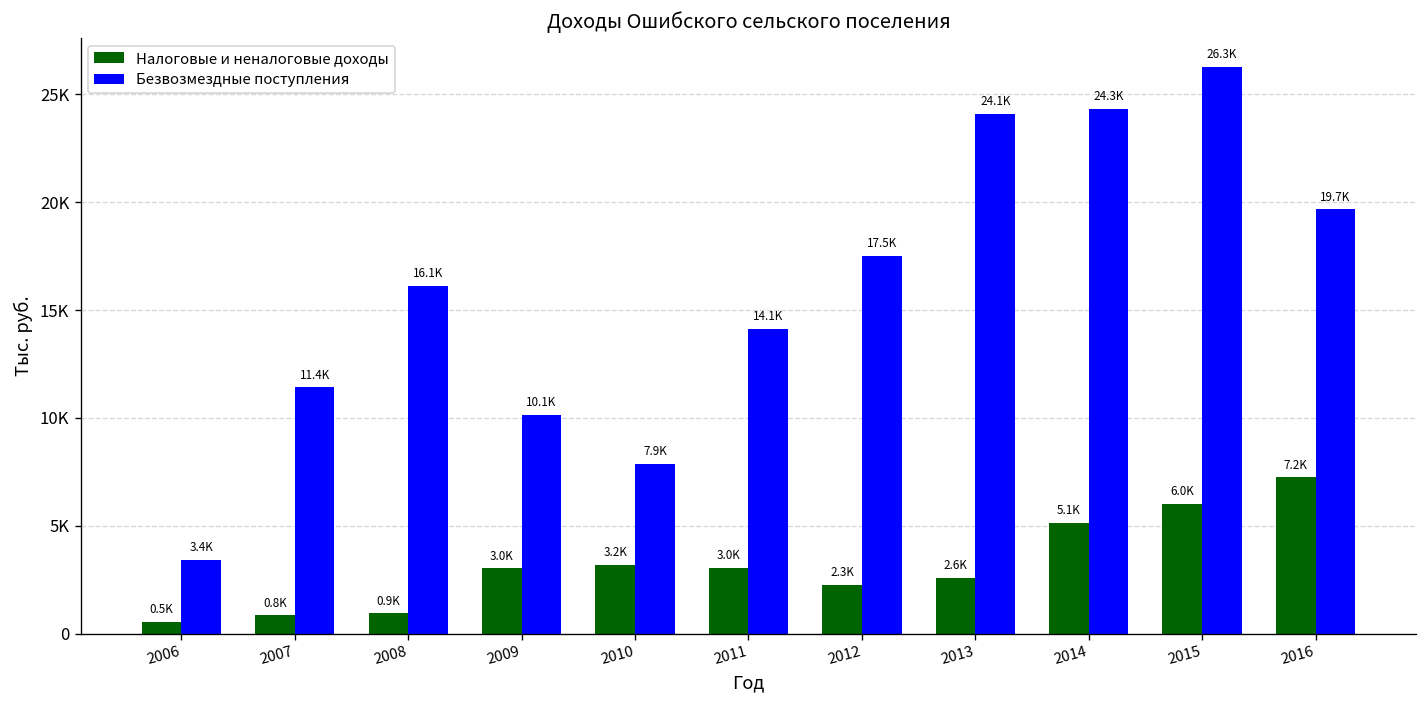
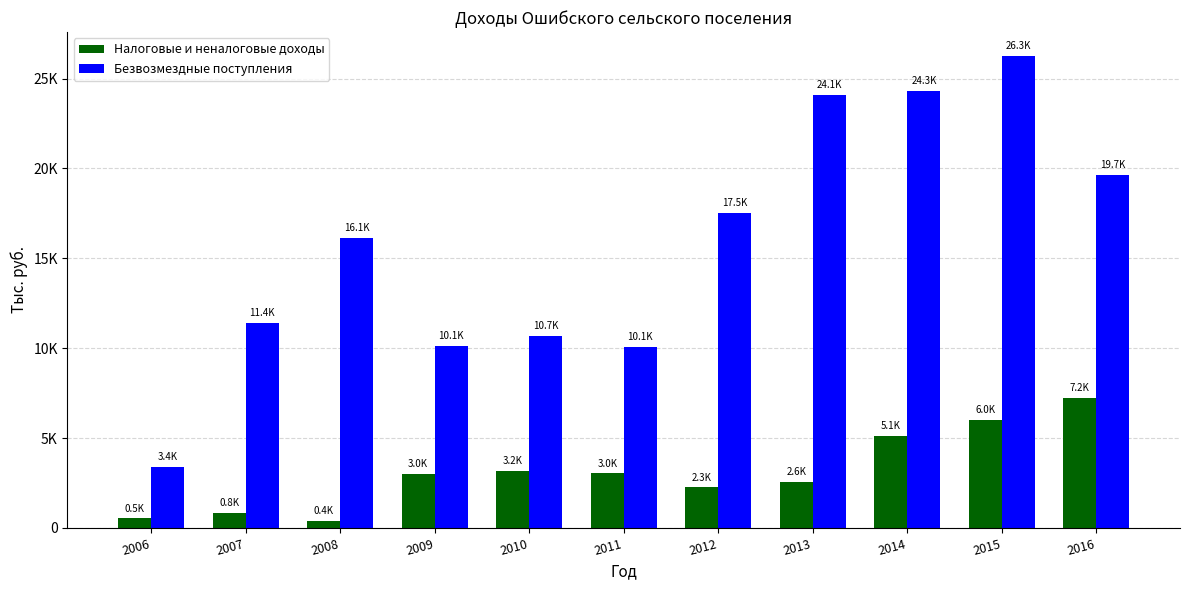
  {
    "Налоговые и неналоговые доходы": {
      "2006": "0.5K",
      "2007": "0.8K",
-     "2008": "0.9K",
+     "2008": "0.4K",
      "2009": "3.0K",
      "2010": "3.2K",
      "2011": "3.0K",
      "2012": "2.3K",
      "2013": "2.6K",
      "2014": "5.1K",
      "2015": "6.0K",
      "2016": "7.2K"
    },
    "Безвозмездные поступления": {
      "2006": "3.4K",
      "2007": "11.4K",
      "2008": "16.1K",
      "2009": "10.1K",
-     "2010": "7.9K",
-     "2011": "14.1K",
+     "2010": "10.7K",
+     "2011": "10.1K",
      "2012": "17.5K",
      "2013": "24.1K",
      "2014": "24.3K",
      "2015": "26.3K",
      "2016": "19.7K"
    }
  }
